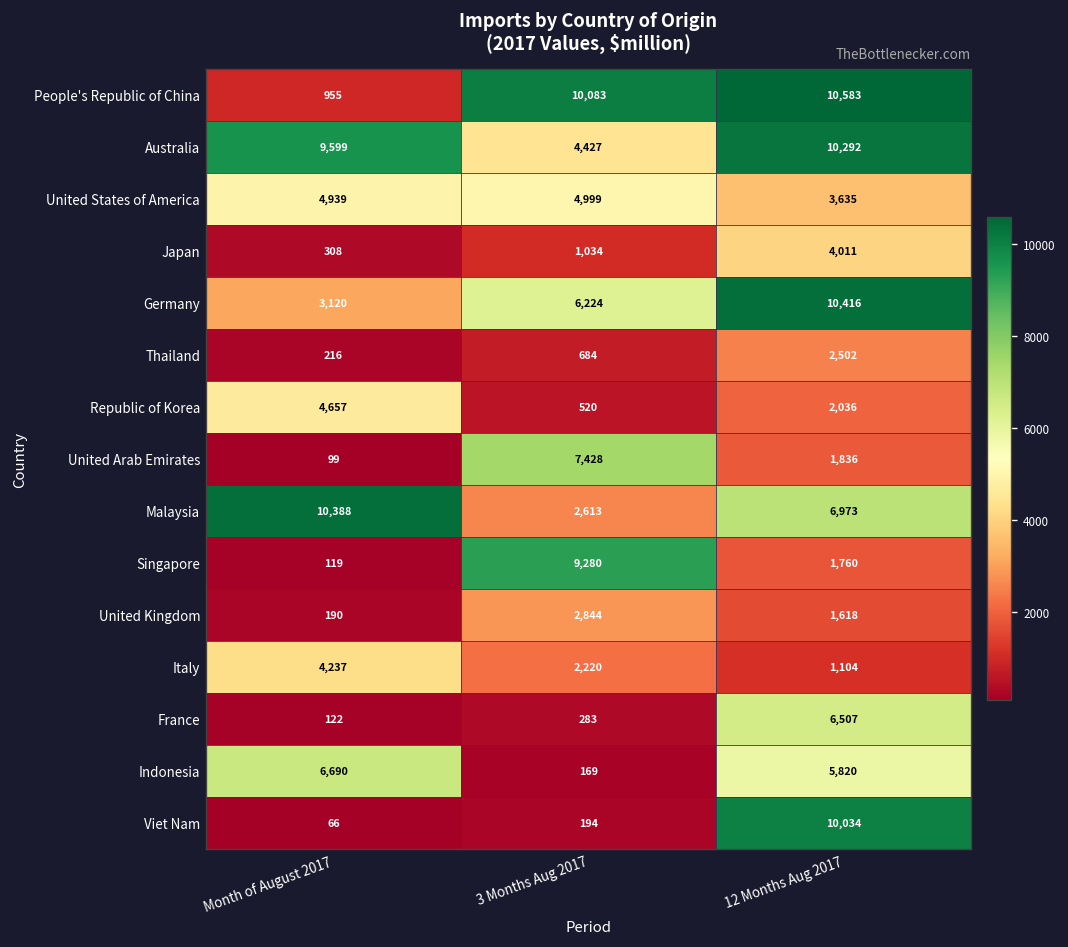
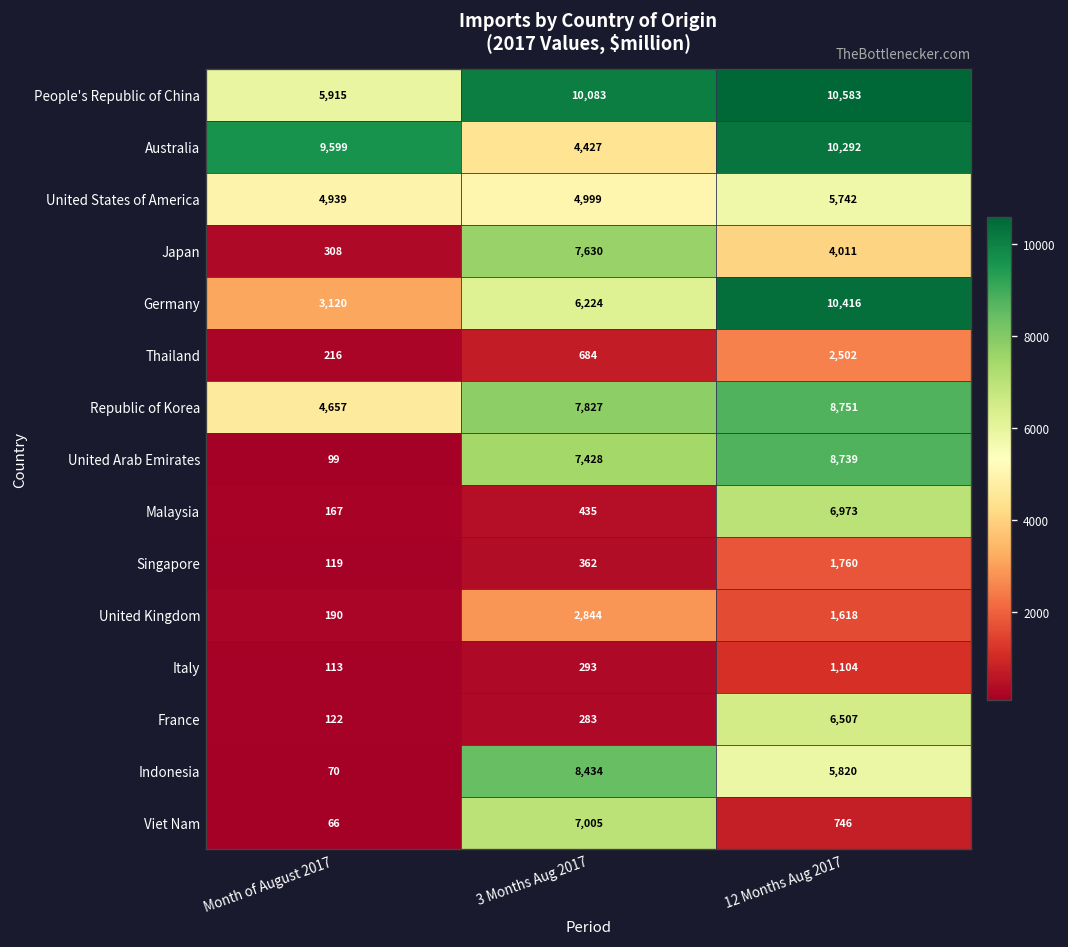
  {
    "People's Republic of China": {
-     "Month of August 2017": "955",
+     "Month of August 2017": "5,915",
      "3 Months Aug 2017": "10,083",
      "12 Months Aug 2017": "10,583"
    },
    "Australia": {
      "Month of August 2017": "9,599",
      "3 Months Aug 2017": "4,427",
      "12 Months Aug 2017": "10,292"
    },
    "United States of America": {
      "Month of August 2017": "4,939",
      "3 Months Aug 2017": "4,999",
-     "12 Months Aug 2017": "3,635"
+     "12 Months Aug 2017": "5,742"
    },
    "Japan": {
      "Month of August 2017": "308",
-     "3 Months Aug 2017": "1,034",
+     "3 Months Aug 2017": "7,630",
      "12 Months Aug 2017": "4,011"
    },
    "Germany": {
      "Month of August 2017": "3,120",
      "3 Months Aug 2017": "6,224",
      "12 Months Aug 2017": "10,416"
    },
    "Thailand": {
      "Month of August 2017": "216",
      "3 Months Aug 2017": "684",
      "12 Months Aug 2017": "2,502"
    },
    "Republic of Korea": {
      "Month of August 2017": "4,657",
-     "3 Months Aug 2017": "520",
-     "12 Months Aug 2017": "2,036"
+     "3 Months Aug 2017": "7,827",
+     "12 Months Aug 2017": "8,751"
    },
    "United Arab Emirates": {
      "Month of August 2017": "99",
      "3 Months Aug 2017": "7,428",
-     "12 Months Aug 2017": "1,836"
+     "12 Months Aug 2017": "8,739"
    },
    "Malaysia": {
-     "Month of August 2017": "10,388",
-     "3 Months Aug 2017": "2,613",
+     "Month of August 2017": "167",
+     "3 Months Aug 2017": "435",
      "12 Months Aug 2017": "6,973"
    },
    "Singapore": {
      "Month of August 2017": "119",
-     "3 Months Aug 2017": "9,280",
+     "3 Months Aug 2017": "362",
      "12 Months Aug 2017": "1,760"
    },
    "United Kingdom": {
      "Month of August 2017": "190",
      "3 Months Aug 2017": "2,844",
      "12 Months Aug 2017": "1,618"
    },
    "Italy": {
-     "Month of August 2017": "4,237",
-     "3 Months Aug 2017": "2,220",
+     "Month of August 2017": "113",
+     "3 Months Aug 2017": "293",
      "12 Months Aug 2017": "1,104"
    },
    "France": {
      "Month of August 2017": "122",
      "3 Months Aug 2017": "283",
      "12 Months Aug 2017": "6,507"
    },
    "Indonesia": {
-     "Month of August 2017": "6,690",
-     "3 Months Aug 2017": "169",
+     "Month of August 2017": "70",
+     "3 Months Aug 2017": "8,434",
      "12 Months Aug 2017": "5,820"
    },
    "Viet Nam": {
      "Month of August 2017": "66",
-     "3 Months Aug 2017": "194",
-     "12 Months Aug 2017": "10,034"
+     "3 Months Aug 2017": "7,005",
+     "12 Months Aug 2017": "746"
    }
  }
